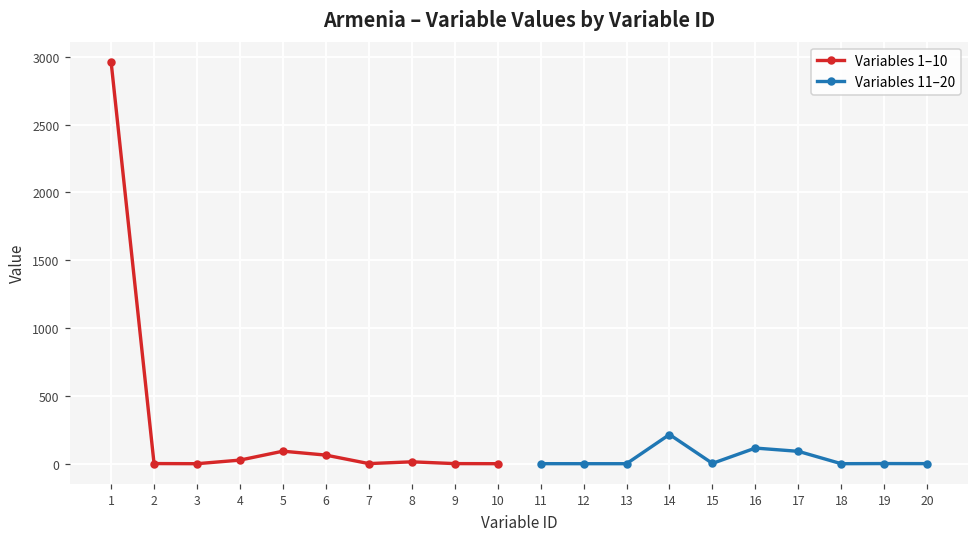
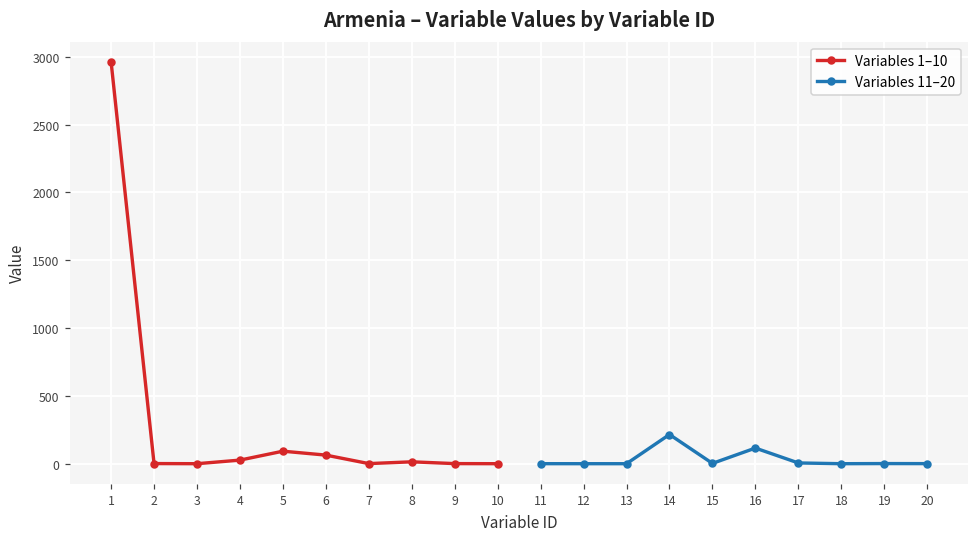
  {
    "Variables 1–10": {
      "1": 2960,
      "2": 0,
      "3": 0,
      "4": 30,
      "5": 90,
      "6": 60,
      "7": 0,
      "8": 10,
      "9": 0,
      "10": 0
    },
    "Variables 11–20": {
      "11": 0,
      "12": 0,
      "13": 0,
      "14": 220,
      "15": 0,
      "16": 120,
-     "17": 90,
+     "17": 10,
      "18": 0,
      "19": 0,
      "20": 0
    }
  }
